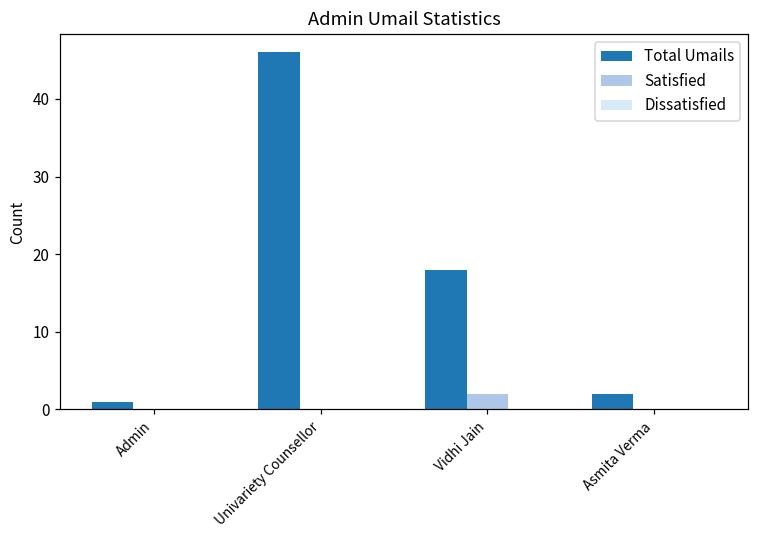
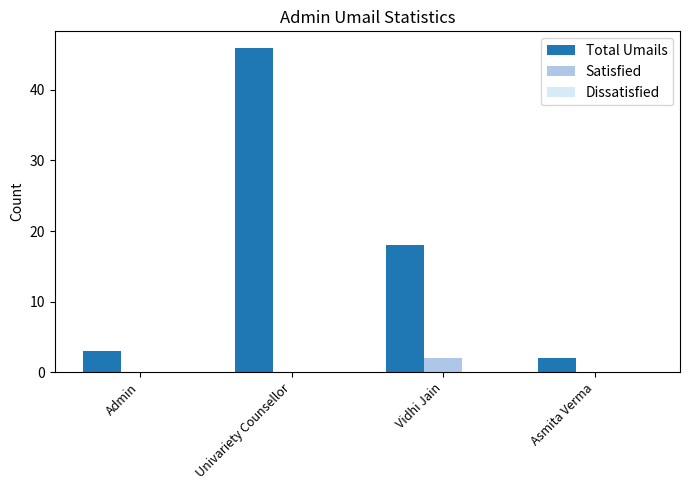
  {
    "Total Umails": {
-     "Admin": 1,
+     "Admin": 3,
      "Univariety Counsellor": 46,
      "Vidhi Jain": 18,
      "Asmita Verma": 2
    }
  }
